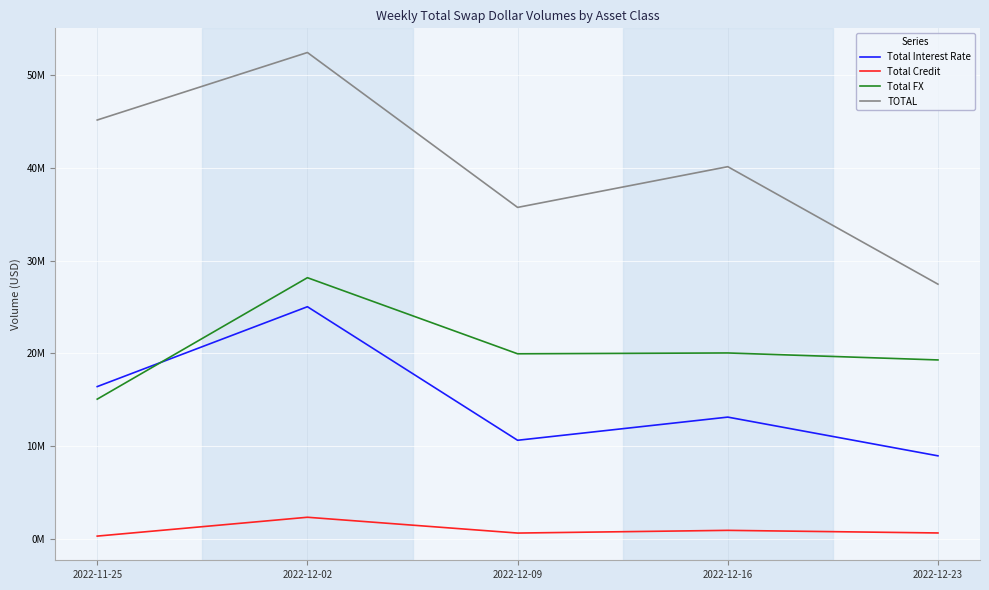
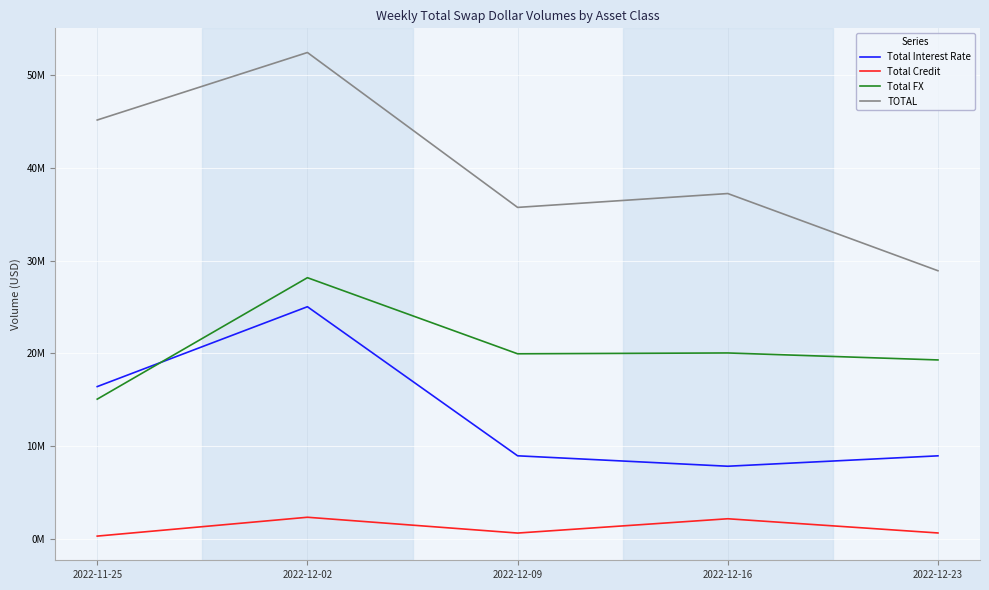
  {
    "Total Interest Rate": {
      "2022-11-25": 16000000,
      "2022-12-02": 25000000,
-     "2022-12-09": 11000000,
-     "2022-12-16": 13000000,
+     "2022-12-09": 9000000,
+     "2022-12-16": 8000000,
      "2022-12-23": 9000000
    },
    "Total Credit": {
      "2022-11-25": 0,
      "2022-12-02": 2000000,
      "2022-12-09": 1000000,
-     "2022-12-16": 1000000,
+     "2022-12-16": 2000000,
      "2022-12-23": 1000000
    },
    "Total FX": {
      "2022-11-25": 15000000,
      "2022-12-02": 28000000,
      "2022-12-09": 20000000,
      "2022-12-16": 20000000,
      "2022-12-23": 19000000
    },
    "TOTAL": {
      "2022-11-25": 45000000,
      "2022-12-02": 52000000,
      "2022-12-09": 36000000,
-     "2022-12-16": 40000000,
-     "2022-12-23": 27000000
+     "2022-12-16": 37000000,
+     "2022-12-23": 29000000
    }
  }
